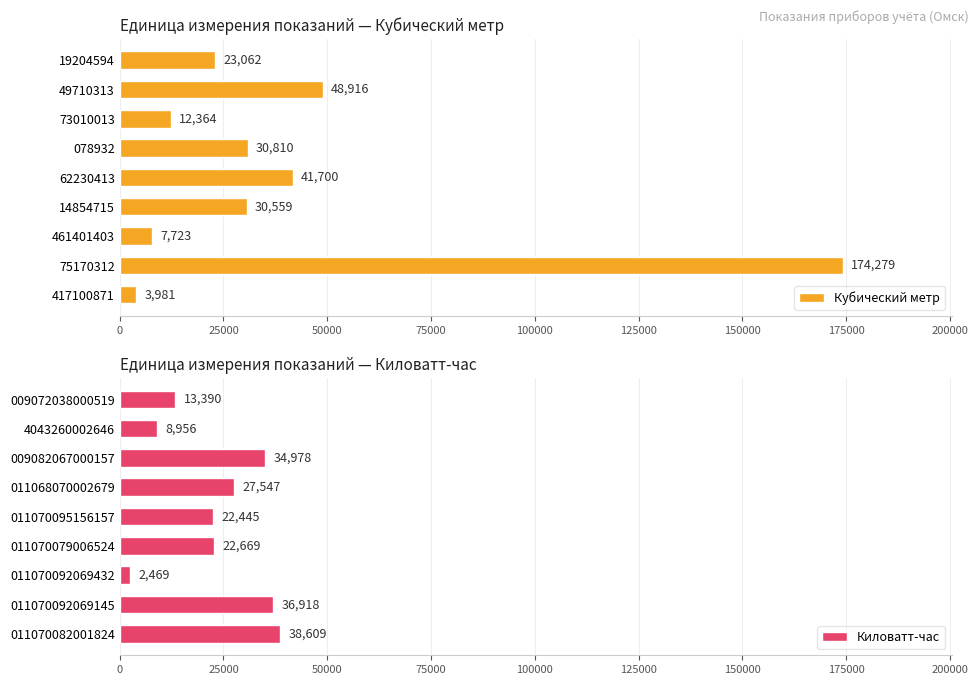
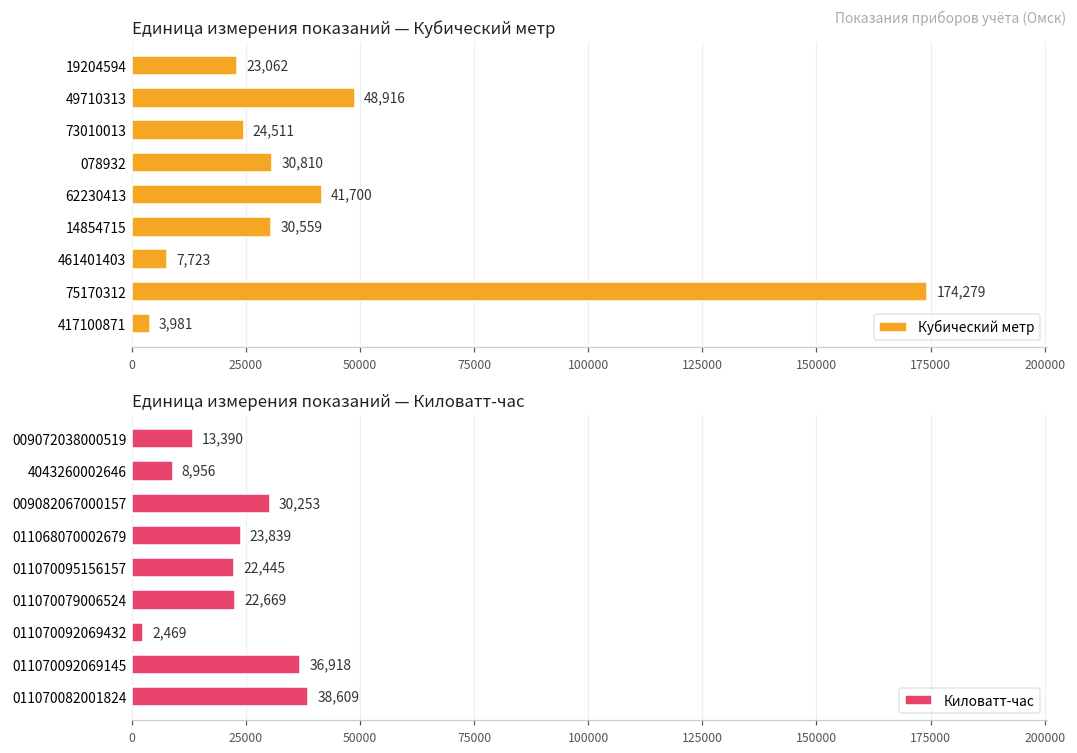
  {
    "Единица измерения показаний — Кубический метр": {
      "19204594": "23,062",
      "49710313": "48,916",
-     "73010013": "12,364",
+     "73010013": "24,511",
      "078932": "30,810",
      "62230413": "41,700",
      "14854715": "30,559",
      "461401403": "7,723",
      "75170312": "174,279",
      "417100871": "3,981"
    },
    "Единица измерения показаний — Киловатт-час": {
      "009072038000519": "13,390",
      "4043260002646": "8,956",
-     "009082067000157": "34,978",
-     "011068070002679": "27,547",
+     "009082067000157": "30,253",
+     "011068070002679": "23,839",
      "011070095156157": "22,445",
      "011070079006524": "22,669",
      "011070092069432": "2,469",
      "011070092069145": "36,918",
      "011070082001824": "38,609"
    }
  }
